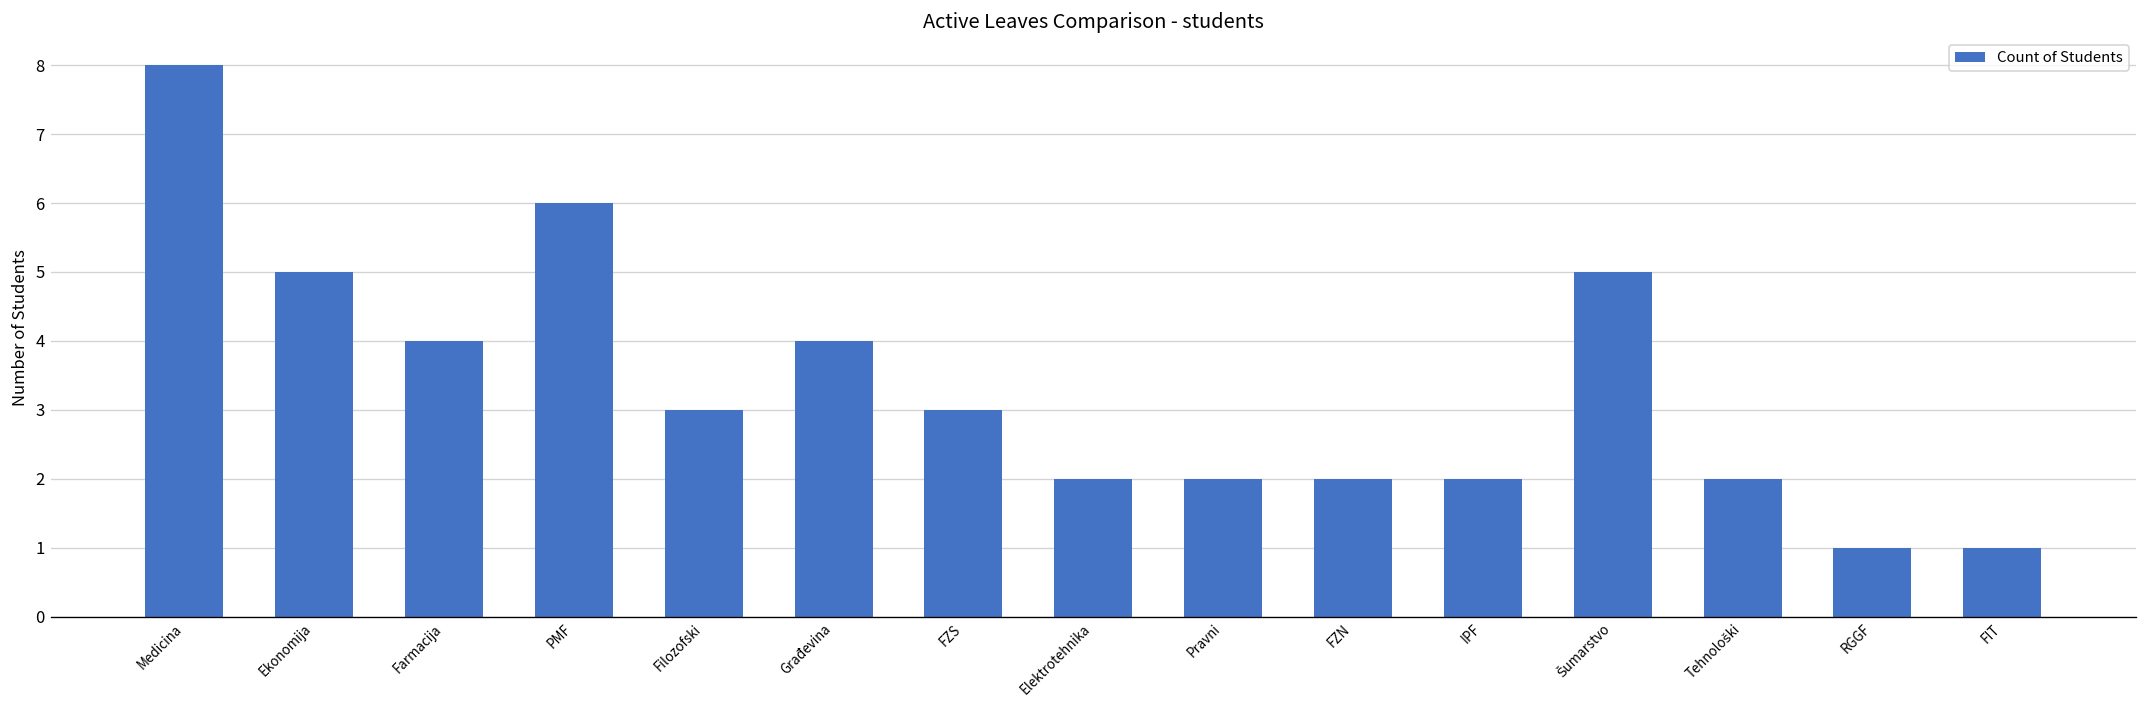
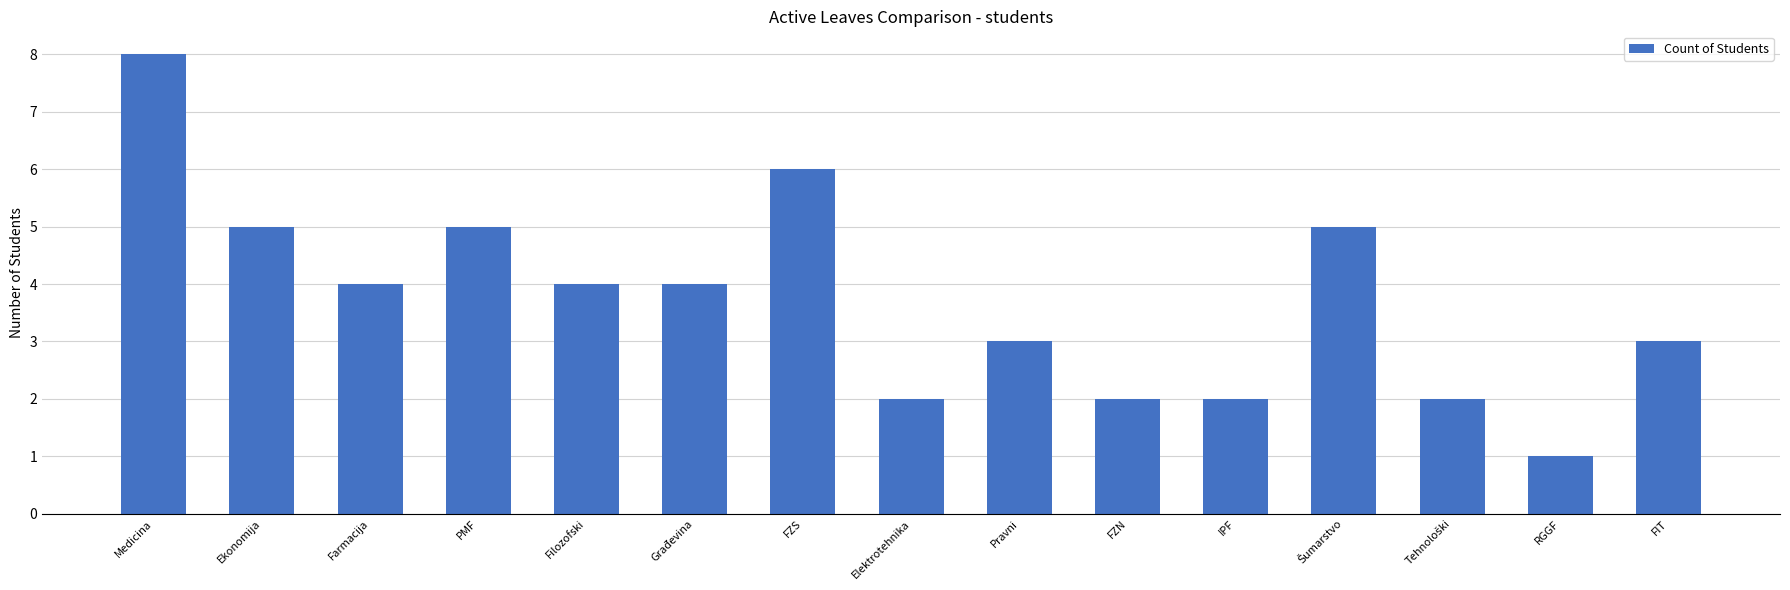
  {
    "Medicina": 8,
    "Ekonomija": 5,
    "Farmacija": 4,
-   "PMF": 6,
-   "Filozofski": 3,
+   "PMF": 5,
+   "Filozofski": 4,
    "Građevina": 4,
-   "FZS": 3,
+   "FZS": 6,
    "Elektrotehnika": 2,
-   "Pravni": 2,
+   "Pravni": 3,
    "FZN": 2,
    "IPF": 2,
    "Šumarstvo": 5,
    "Tehnološki": 2,
    "RGGF": 1,
-   "FIT": 1
+   "FIT": 3
  }
